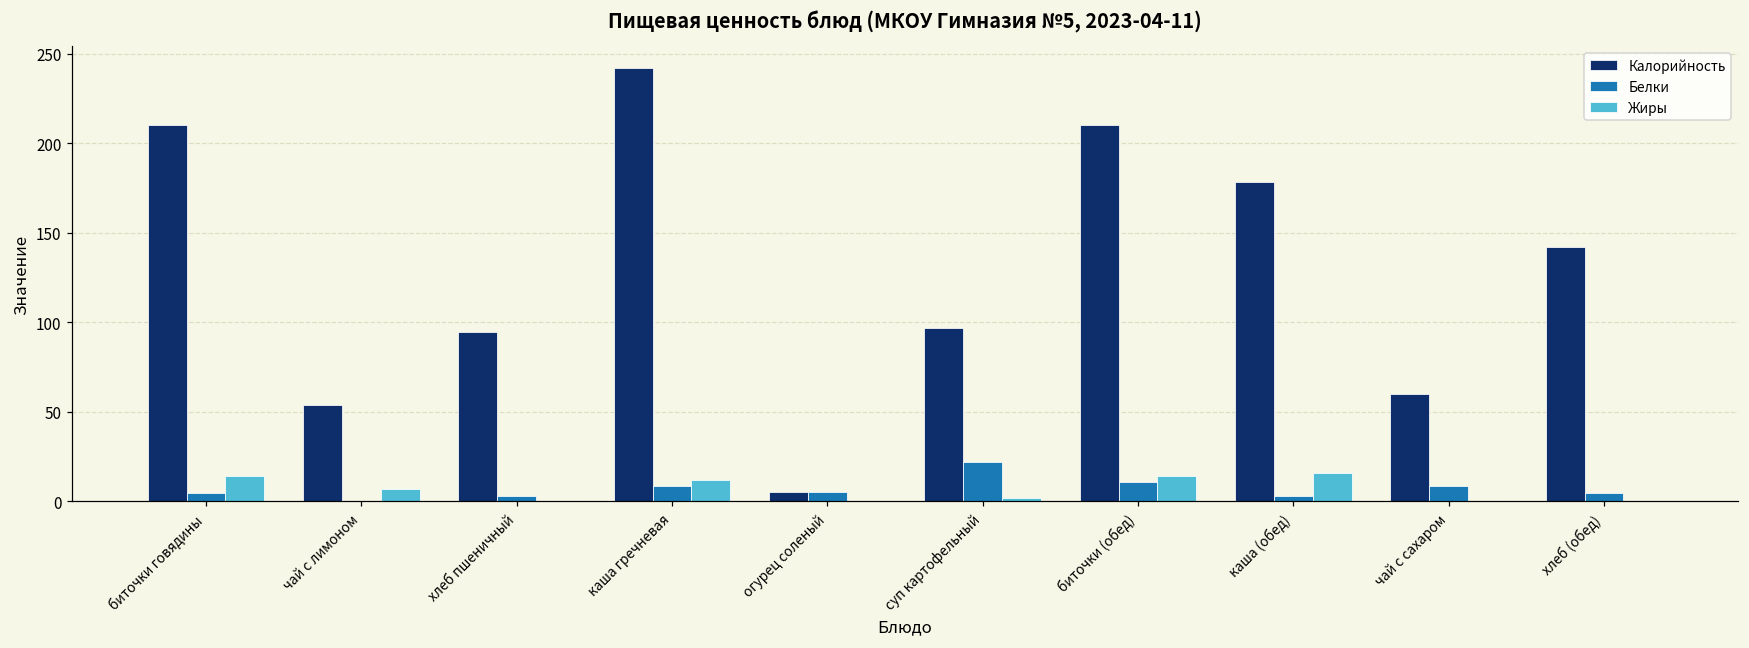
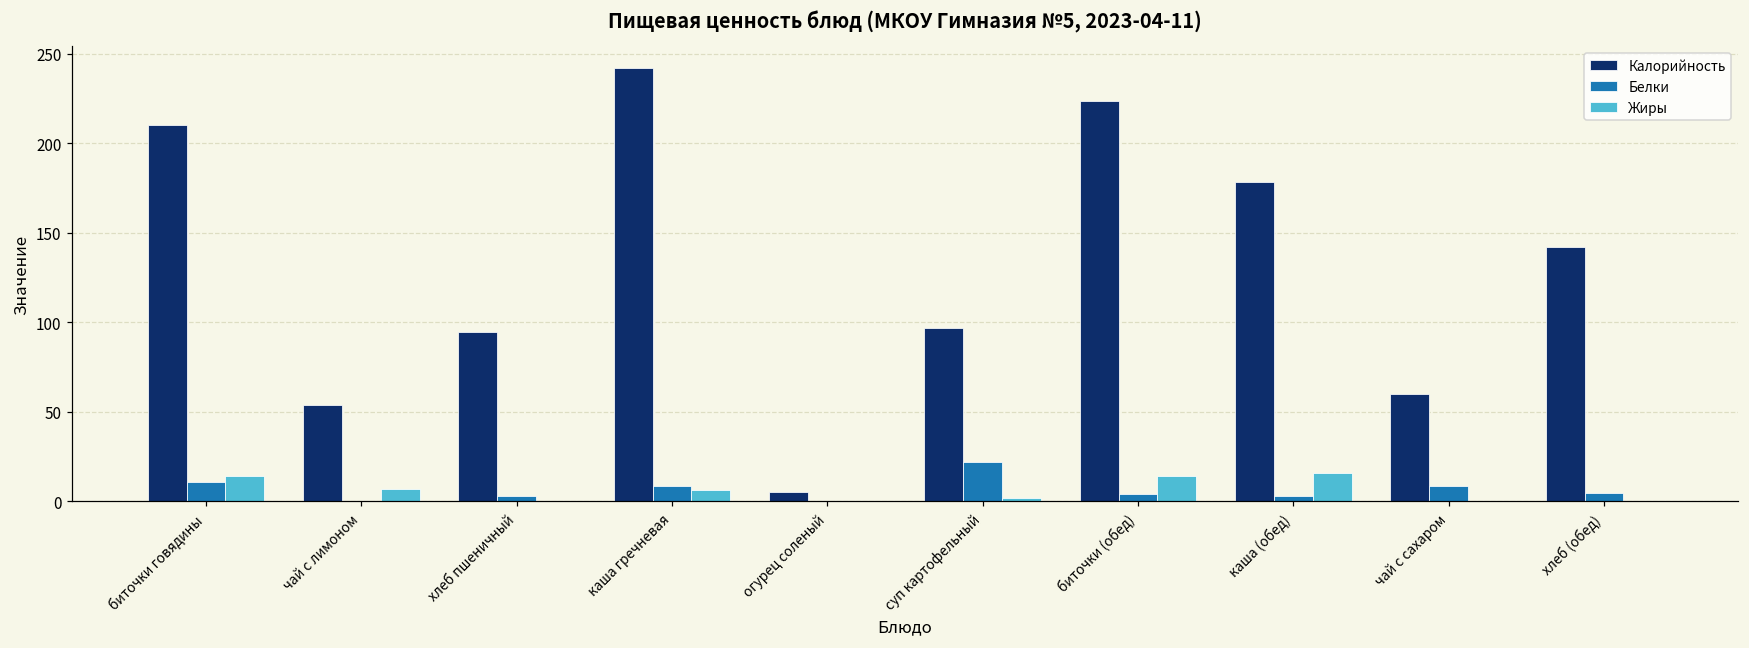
  {
    "Калорийность": {
      "биточки говядины": 211,
      "чай с лимоном": 54,
      "хлеб пшеничный": 95,
      "каша гречневая": 242,
      "огурец соленый": 5,
      "суп картофельный": 97,
-     "биточки (обед)": 211,
+     "биточки (обед)": 224,
      "каша (обед)": 179,
      "чай с сахаром": 60,
      "хлеб (обед)": 142
    },
    "Белки": {
-     "биточки говядины": 5,
+     "биточки говядины": 11,
      "хлеб пшеничный": 3,
      "каша гречневая": 9,
-     "огурец соленый": 5,
+     "огурец соленый": 0,
      "суп картофельный": 22,
-     "биточки (обед)": 11,
+     "биточки (обед)": 4,
      "каша (обед)": 3,
      "чай с сахаром": 9,
      "хлеб (обед)": 5
    },
    "Жиры": {
      "биточки говядины": 14,
      "чай с лимоном": 7,
-     "каша гречневая": 12,
+     "каша гречневая": 6,
      "огурец соленый": 0,
      "суп картофельный": 2,
      "биточки (обед)": 14,
      "каша (обед)": 16
    }
  }
